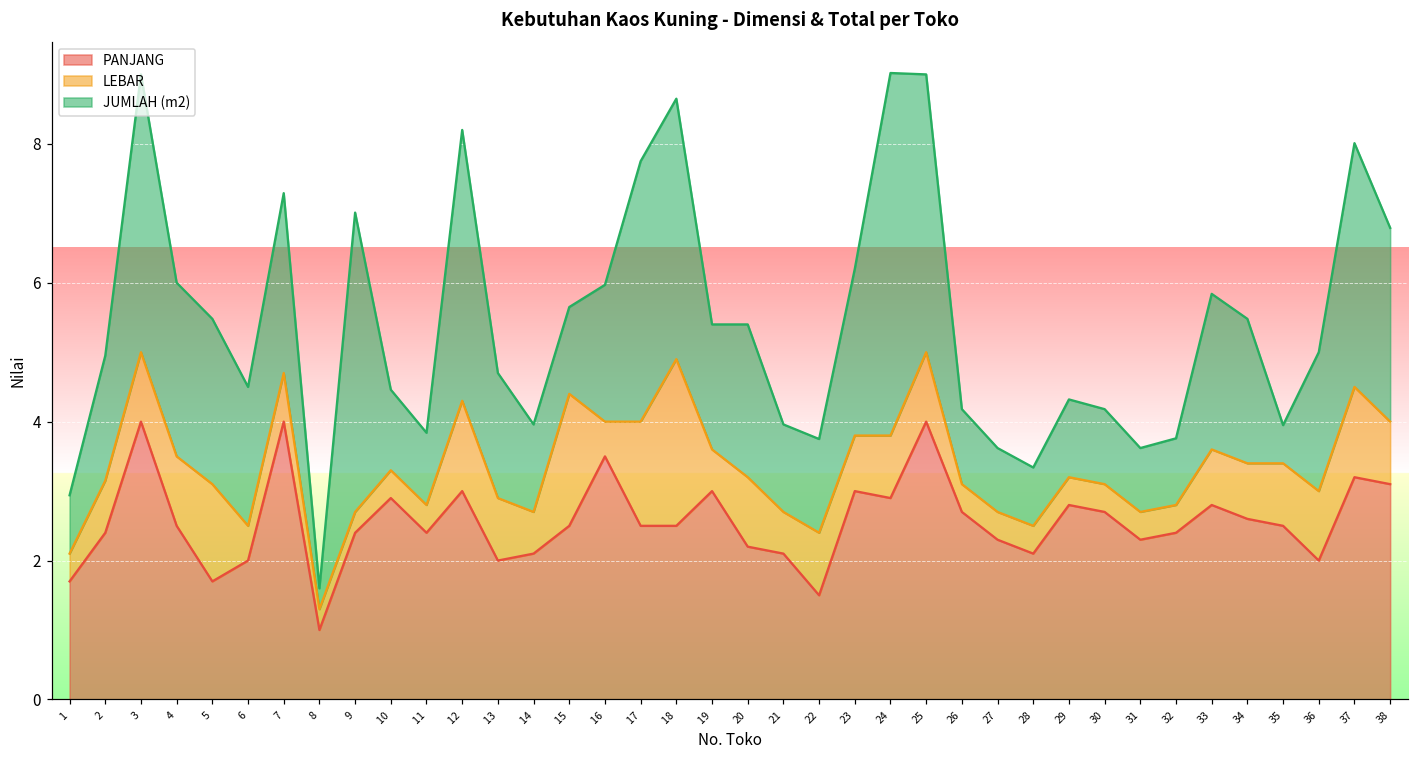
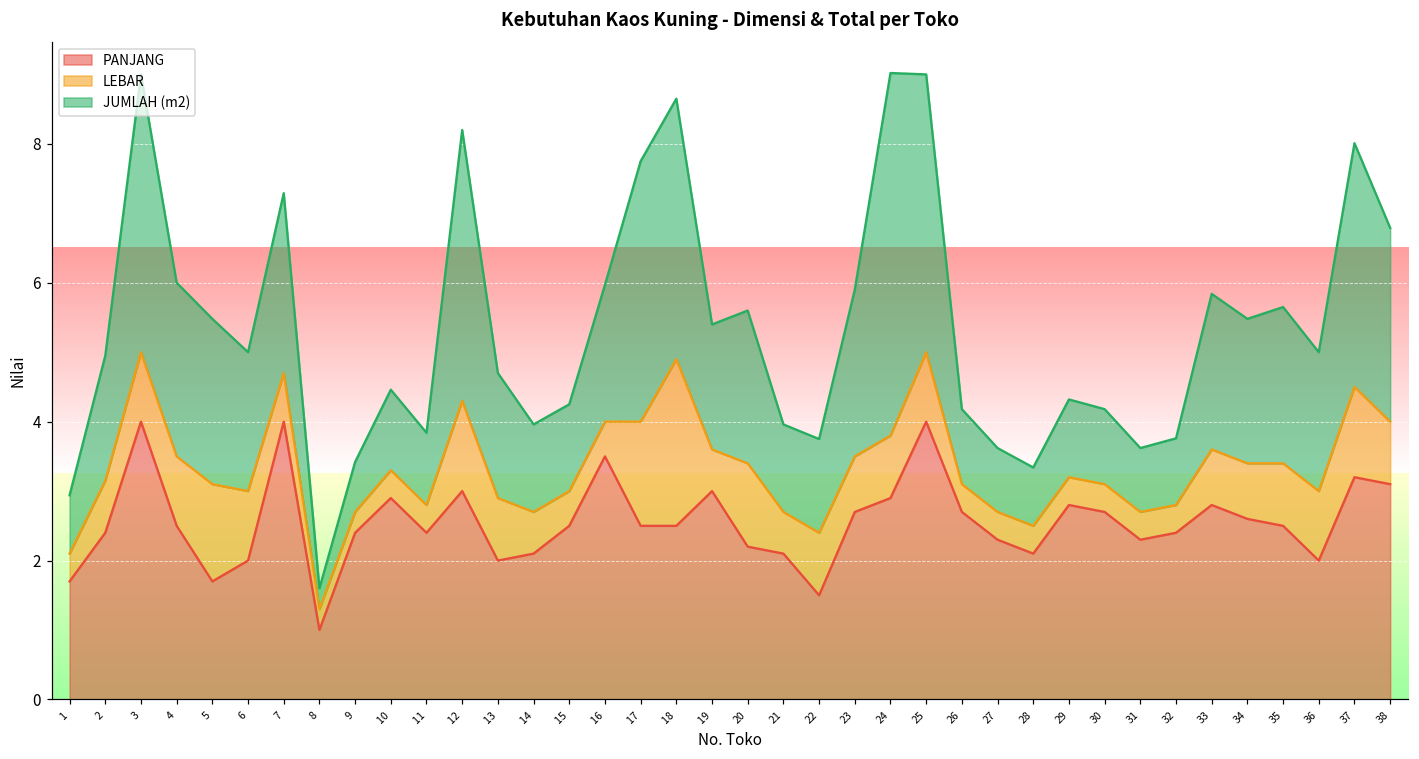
  {
    "PANJANG": {
      "1": 1.7,
      "2": 2.4,
      "3": 4.0,
      "4": 2.5,
      "5": 1.7,
      "6": 2.0,
      "7": 4.0,
      "8": 1.0,
      "9": 2.4,
      "10": 2.9,
      "11": 2.4,
      "12": 3.0,
      "13": 2.0,
      "14": 2.1,
      "15": 2.5,
      "16": 3.5,
      "17": 2.5,
      "18": 2.5,
      "19": 3.0,
      "20": 2.2,
      "21": 2.1,
      "22": 1.5,
-     "23": 3.0,
+     "23": 2.7,
      "24": 2.9,
      "25": 4.0,
      "26": 2.7,
      "27": 2.3,
      "28": 2.1,
      "29": 2.8,
      "30": 2.7,
      "31": 2.3,
      "32": 2.4,
      "33": 2.8,
      "34": 2.6,
      "35": 2.5,
      "36": 2.0,
      "37": 3.2,
      "38": 3.1
    },
    "LEBAR": {
      "1": 0.4,
      "2": 0.8,
      "3": 1.0,
      "4": 1.0,
      "5": 1.4,
-     "6": 0.5,
+     "6": 1.0,
      "7": 0.7,
      "8": 0.3,
      "9": 0.3,
      "10": 0.4,
      "11": 0.4,
      "12": 1.3,
      "13": 0.9,
      "14": 0.6,
-     "15": 1.9,
+     "15": 0.5,
      "16": 0.5,
      "17": 1.5,
      "18": 2.4,
      "19": 0.6,
-     "20": 1.0,
+     "20": 1.2,
      "21": 0.6,
      "22": 0.9,
      "23": 0.8,
      "24": 0.9,
      "25": 1.0,
      "26": 0.4,
      "27": 0.4,
      "28": 0.4,
      "29": 0.4,
      "30": 0.4,
      "31": 0.4,
      "32": 0.4,
      "33": 0.8,
      "34": 0.8,
      "35": 0.9,
      "36": 1.0,
      "37": 1.3,
      "38": 0.9
    },
    "JUMLAH (m2)": {
      "1": 0.8,
      "2": 1.8,
      "4": 2.5,
      "5": 2.4,
      "6": 2.0,
      "7": 2.6,
      "8": 0.3,
-     "9": 4.3,
+     "9": 0.7,
      "10": 1.2,
      "11": 1.0,
      "12": 3.9,
      "13": 1.8,
      "14": 1.3,
      "15": 1.3,
      "16": 2.0,
      "17": 3.8,
      "18": 3.8,
      "19": 1.8,
      "20": 2.2,
      "21": 1.3,
      "22": 1.4,
      "23": 2.4,
      "24": 5.2,
      "25": 4.0,
      "26": 1.1,
      "27": 0.9,
      "28": 0.8,
      "29": 1.1,
      "30": 1.1,
      "31": 0.9,
      "32": 1.0,
      "33": 2.2,
      "34": 2.1,
-     "35": 0.6,
+     "35": 2.3,
      "36": 2.0,
      "37": 3.5,
      "38": 2.8
    }
  }
